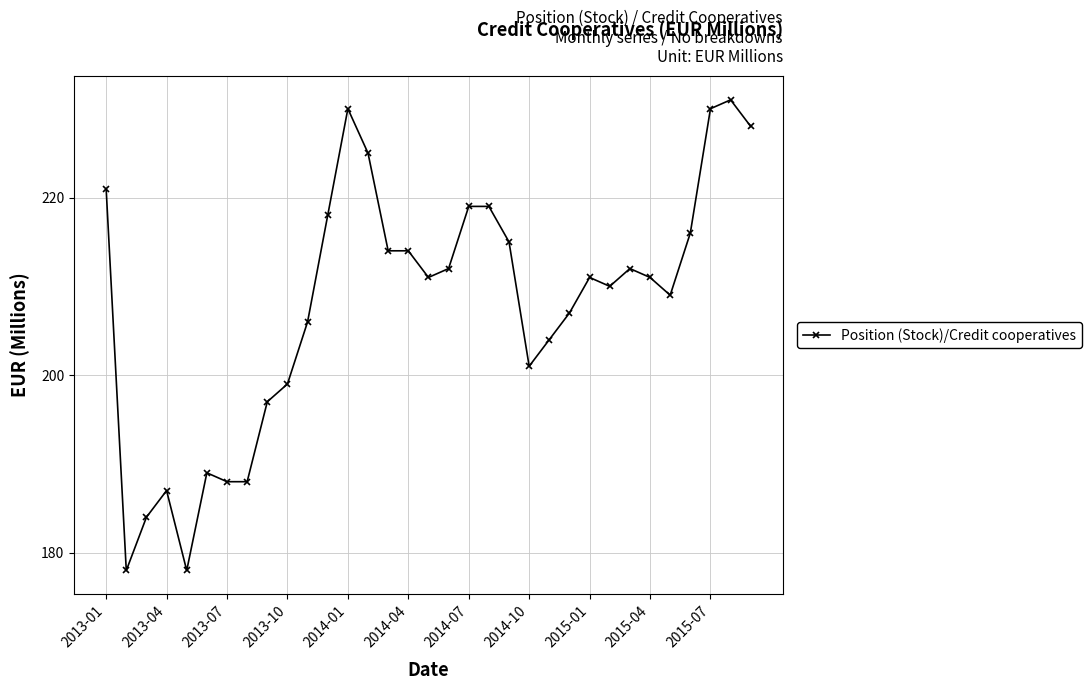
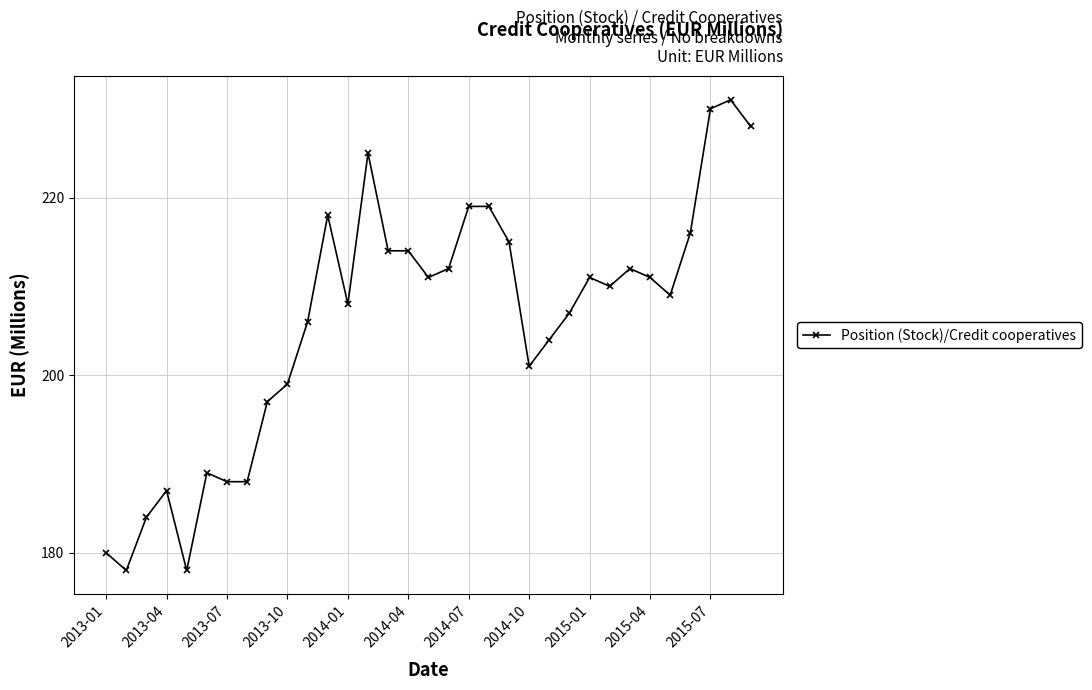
  {
-   "2013-01": 221,
+   "2013-01": 180,
    "2013-04": 187,
    "2013-07": 188,
    "2013-10": 199,
-   "2014-01": 230,
+   "2014-01": 208,
    "2014-04": 214,
    "2014-07": 219,
    "2014-10": 201,
    "2015-01": 211,
    "2015-04": 211,
    "2015-07": 230
  }
